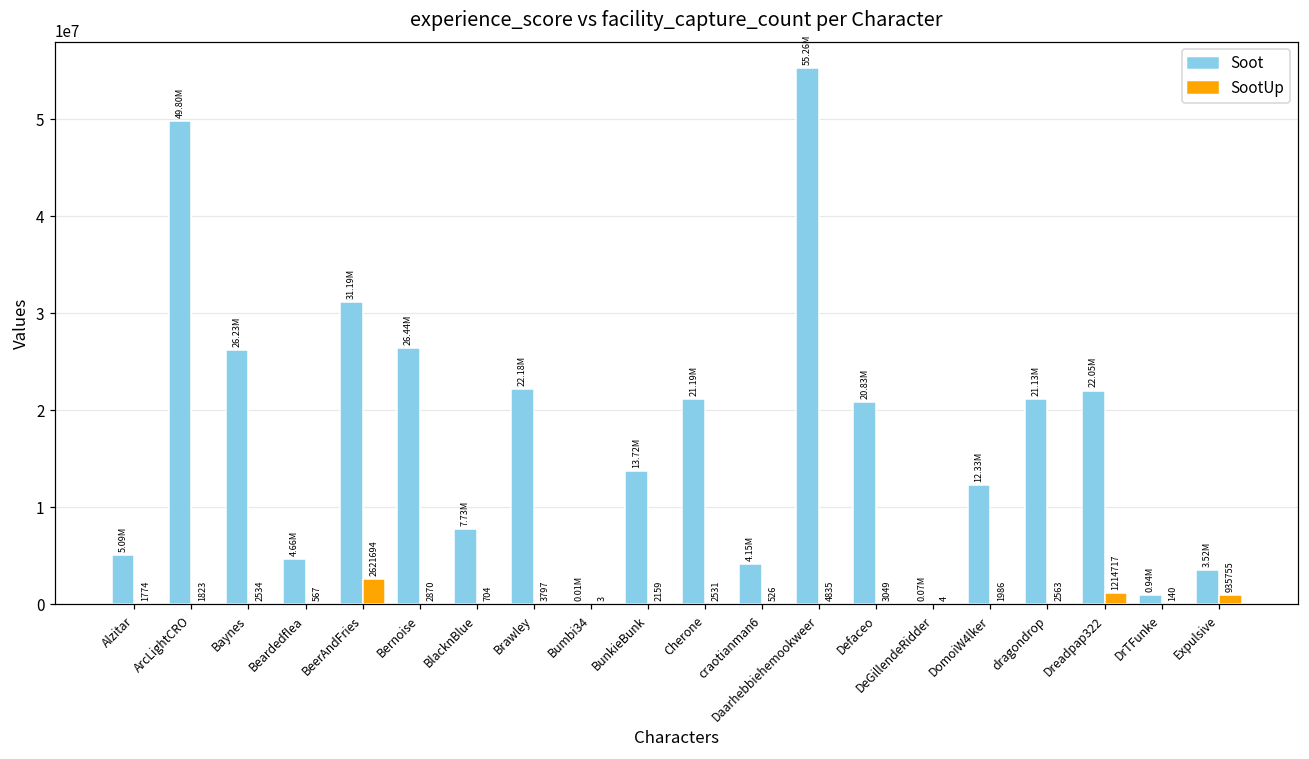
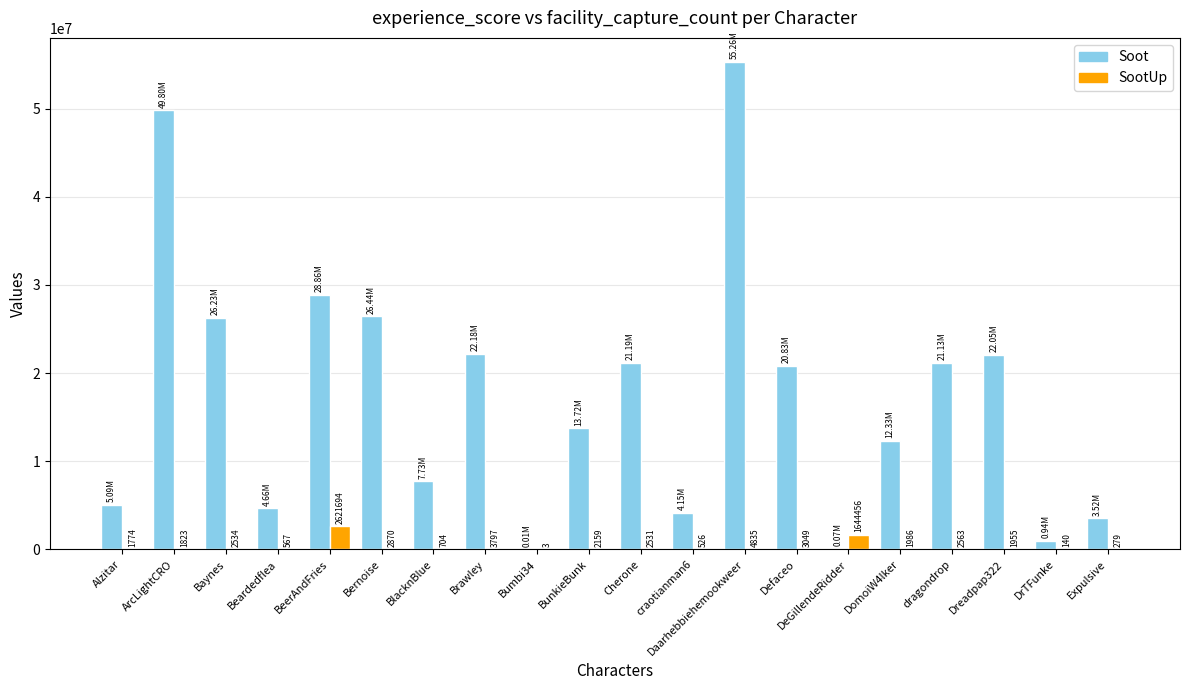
  {
    "Soot": {
      "Alzitar": "5.09M",
      "ArcLightCRO": "49.80M",
      "Baynes": "26.23M",
      "Beardedflea": "4.66M",
-     "BeerAndFries": "31.19M",
+     "BeerAndFries": "28.86M",
      "Bernoise": "26.44M",
      "BlacknBlue": "7.73M",
      "Brawley": "22.18M",
      "Bumbi34": "0.01M",
      "BunkieBunk": "13.72M",
      "Cherone": "21.19M",
      "craotianman6": "4.15M",
      "Daarhebbiehemookweer": "55.26M",
      "Defaceo": "20.83M",
      "DeGillendeRidder": "0.07M",
      "DomoiW4lker": "12.33M",
      "dragondrop": "21.13M",
      "Dreadpap322": "22.05M",
      "DrTFunke": "0.94M",
      "Expulsive": "3.52M"
    },
    "SootUp": {
      "Alzitar": "1774",
      "ArcLightCRO": "1823",
      "Baynes": "2534",
      "Beardedflea": "567",
      "BeerAndFries": "2621694",
      "Bernoise": "2870",
      "BlacknBlue": "704",
      "Brawley": "3797",
      "Bumbi34": "3",
      "BunkieBunk": "2159",
      "Cherone": "2531",
      "craotianman6": "526",
      "Daarhebbiehemookweer": "4835",
      "Defaceo": "3049",
-     "DeGillendeRidder": "4",
+     "DeGillendeRidder": "1644456",
      "DomoiW4lker": "1986",
      "dragondrop": "2563",
-     "Dreadpap322": "1214717",
+     "Dreadpap322": "1955",
      "DrTFunke": "140",
-     "Expulsive": "935755"
+     "Expulsive": "279"
    }
  }
